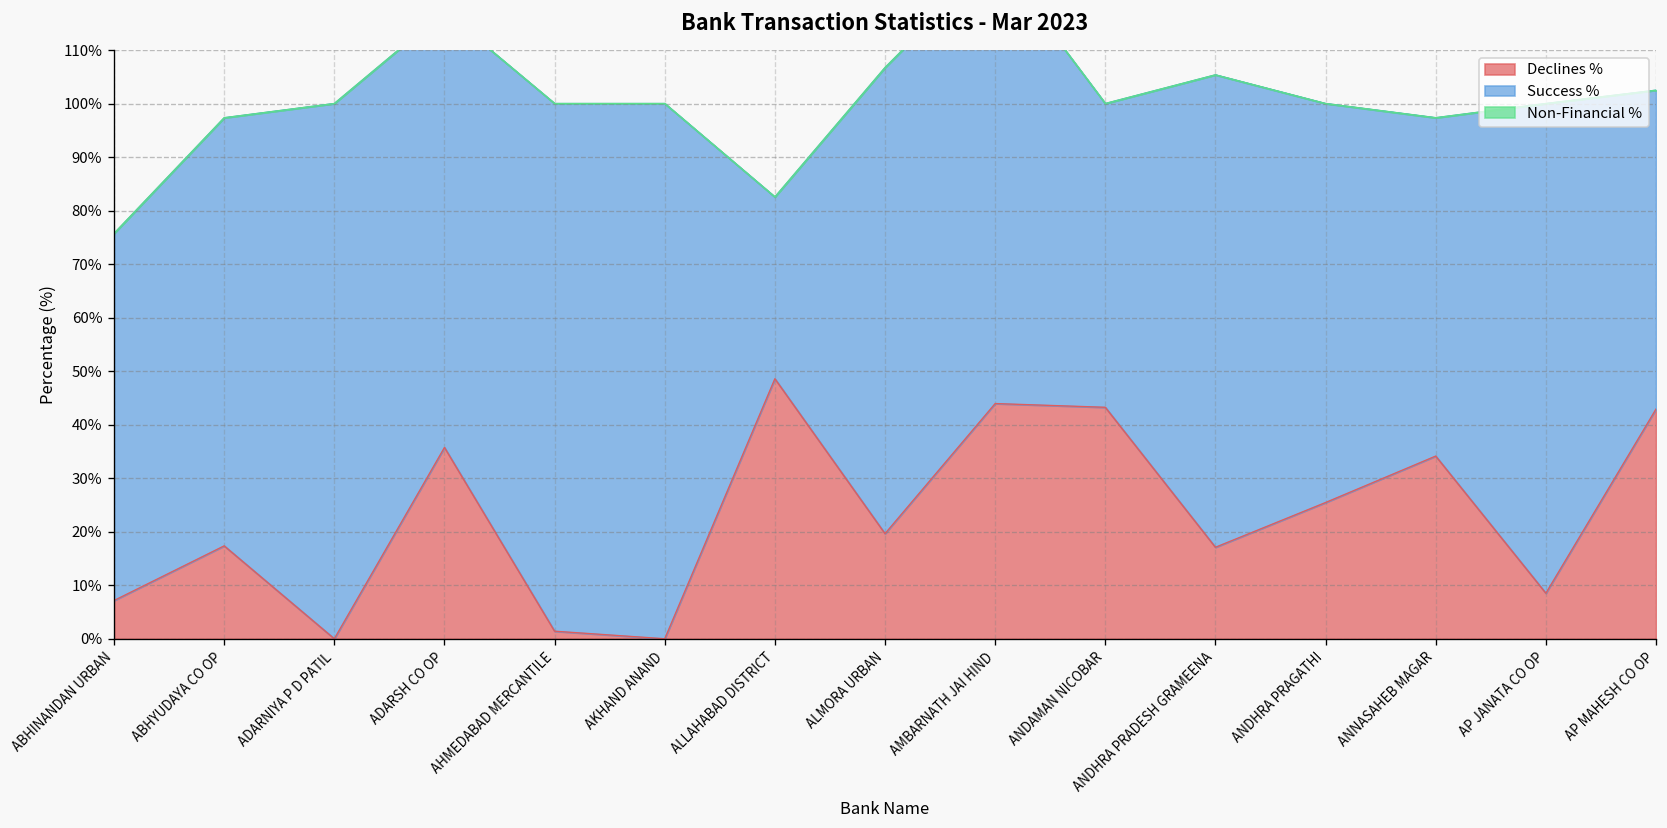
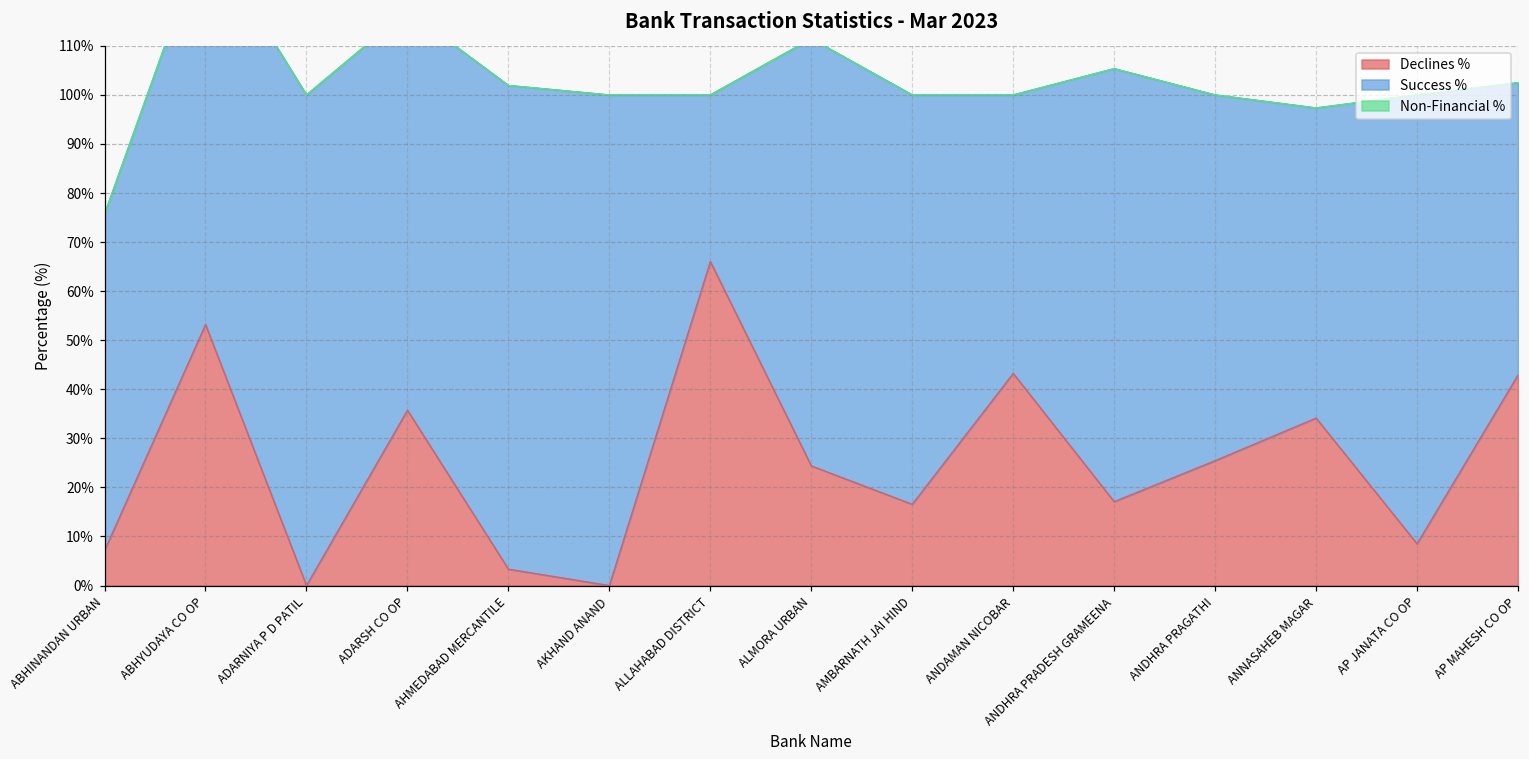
  {
    "Declines %": {
      "ABHINANDAN URBAN": "7%",
-     "ABHYUDAYA CO OP": "17%",
+     "ABHYUDAYA CO OP": "53%",
      "ADARNIYA P D PATIL": "0%",
      "ADARSH CO OP": "36%",
-     "AHMEDABAD MERCANTILE": "1%",
+     "AHMEDABAD MERCANTILE": "3%",
      "AKHAND ANAND": "0%",
-     "ALLAHABAD DISTRICT": "49%",
-     "ALMORA URBAN": "20%",
-     "AMBARNATH JAI HIND": "44%",
+     "ALLAHABAD DISTRICT": "66%",
+     "ALMORA URBAN": "24%",
+     "AMBARNATH JAI HIND": "17%",
      "ANDAMAN NICOBAR": "43%",
      "ANDHRA PRADESH GRAMEENA": "17%",
      "ANDHRA PRAGATHI": "25%",
      "ANNASAHEB MAGAR": "34%",
      "AP JANATA CO OP": "9%",
      "AP MAHESH CO OP": "43%"
    }
  }
